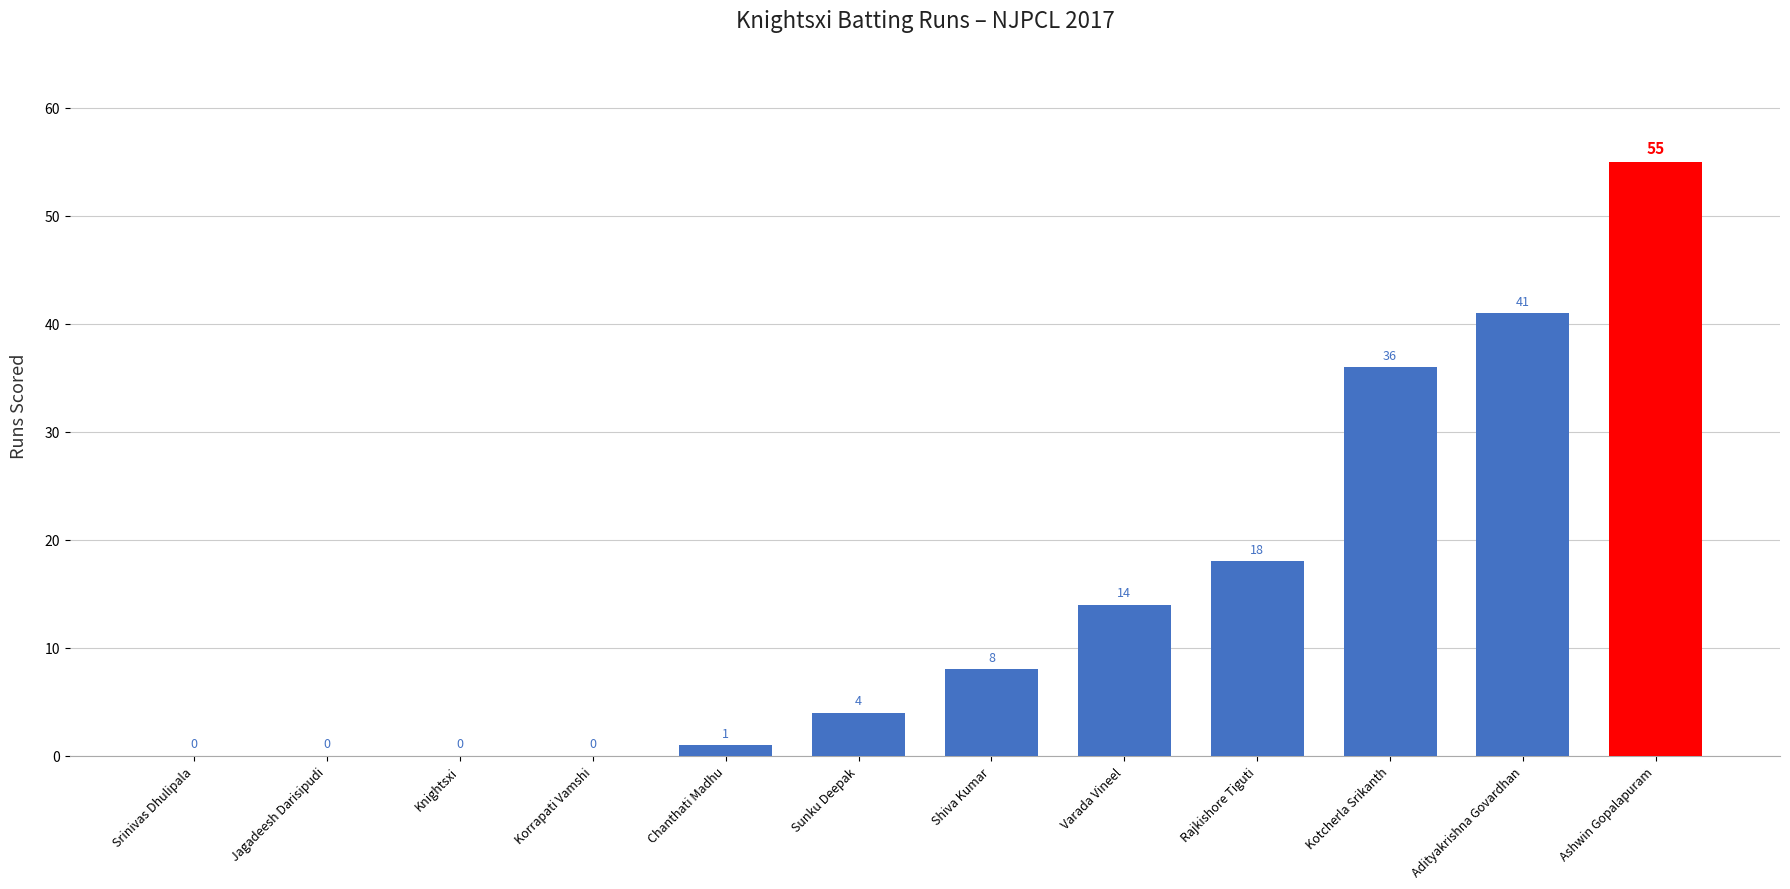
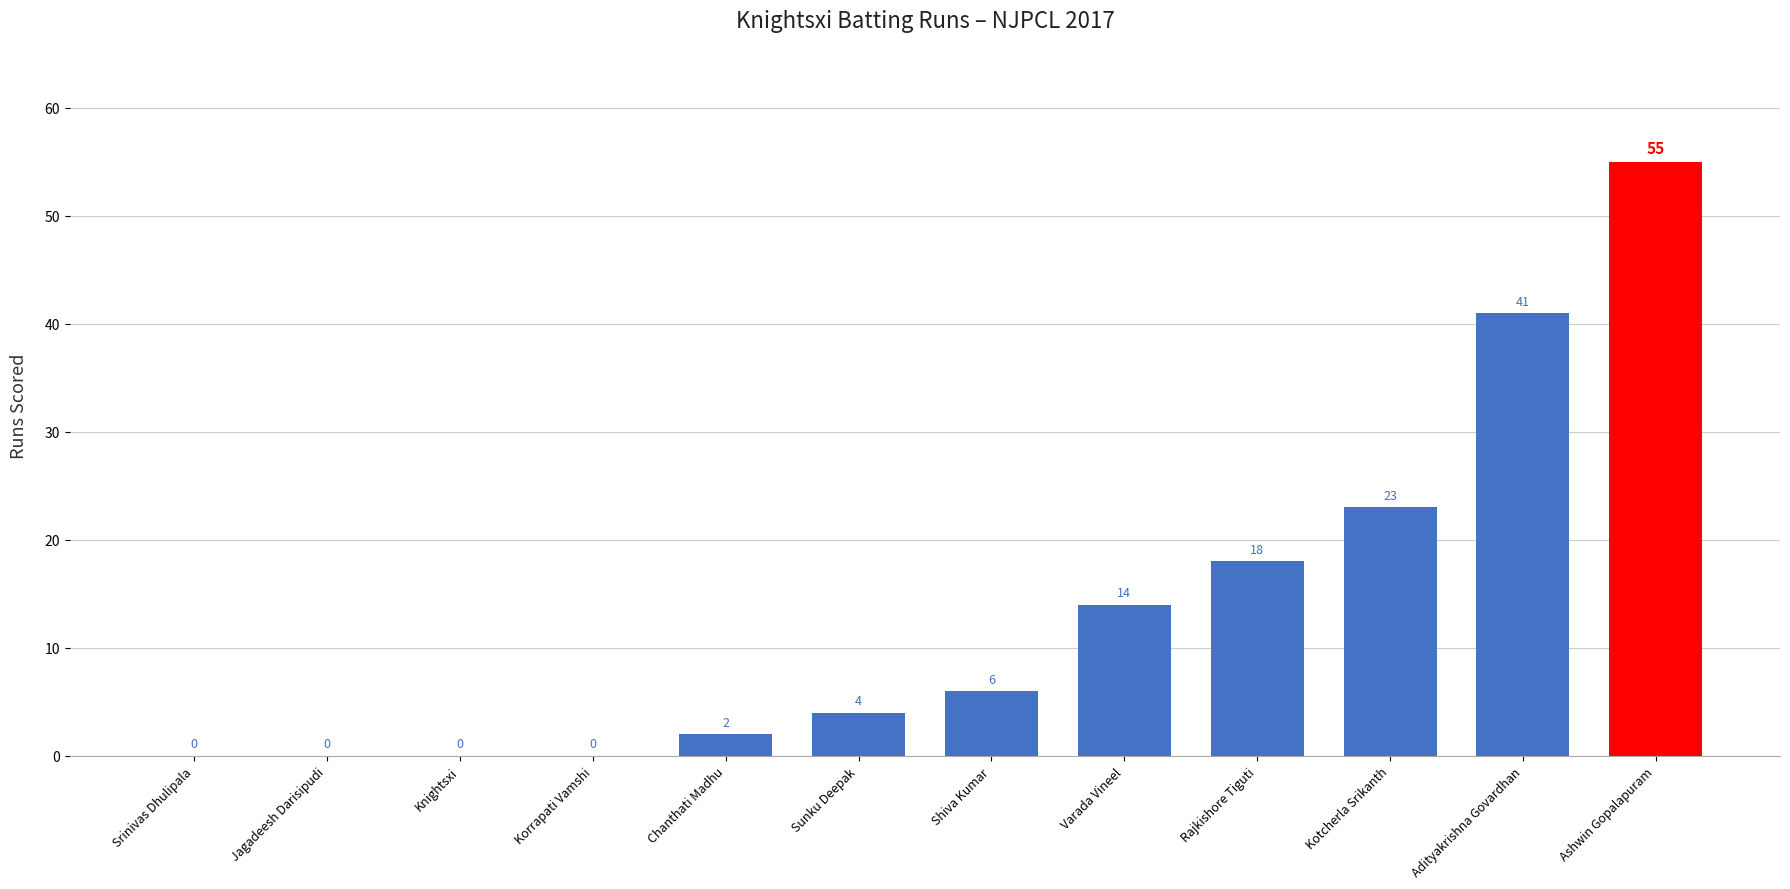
  {
    "Srinivas Dhulipala": 0,
    "Jagadeesh Darisipudi": 0,
    "Knightsxi": 0,
    "Korrapati Vamshi": 0,
-   "Chanthati Madhu": 1,
+   "Chanthati Madhu": 2,
    "Sunku Deepak": 4,
-   "Shiva Kumar": 8,
+   "Shiva Kumar": 6,
    "Varada Vineel": 14,
    "Rajkishore Tiguti": 18,
-   "Kotcherla Srikanth": 36,
+   "Kotcherla Srikanth": 23,
    "Adityakrishna Govardhan": 41,
    "Ashwin Gopalapuram": 55
  }
